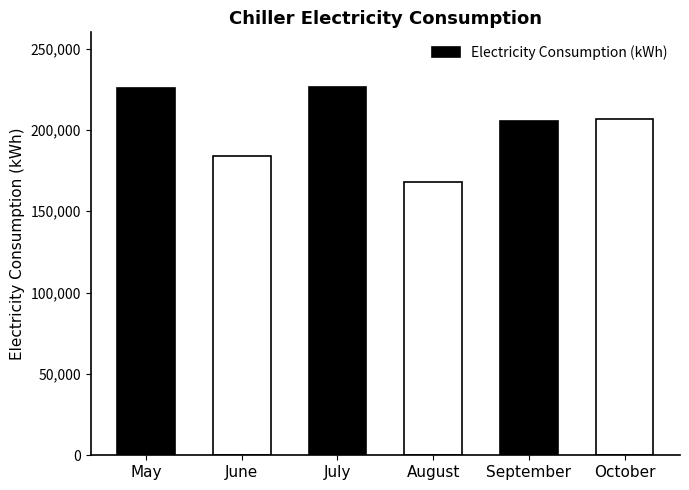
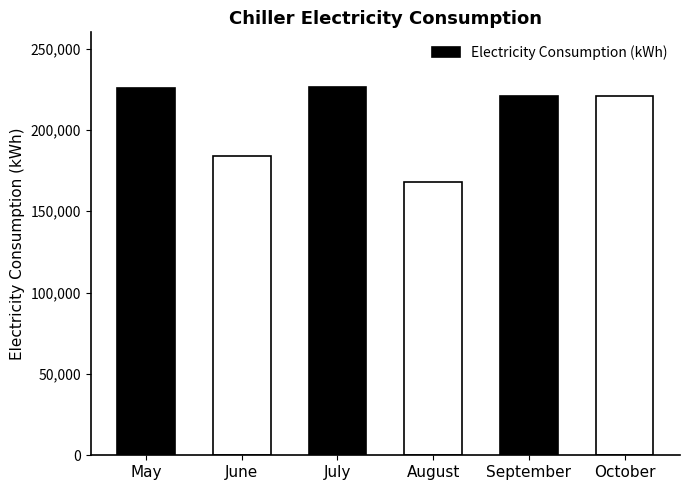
  {
    "May": "226,000",
    "June": "184,000",
    "July": "226,000",
    "August": "168,000",
-   "September": "205,000",
-   "October": "207,000"
+   "September": "221,000",
+   "October": "221,000"
  }
